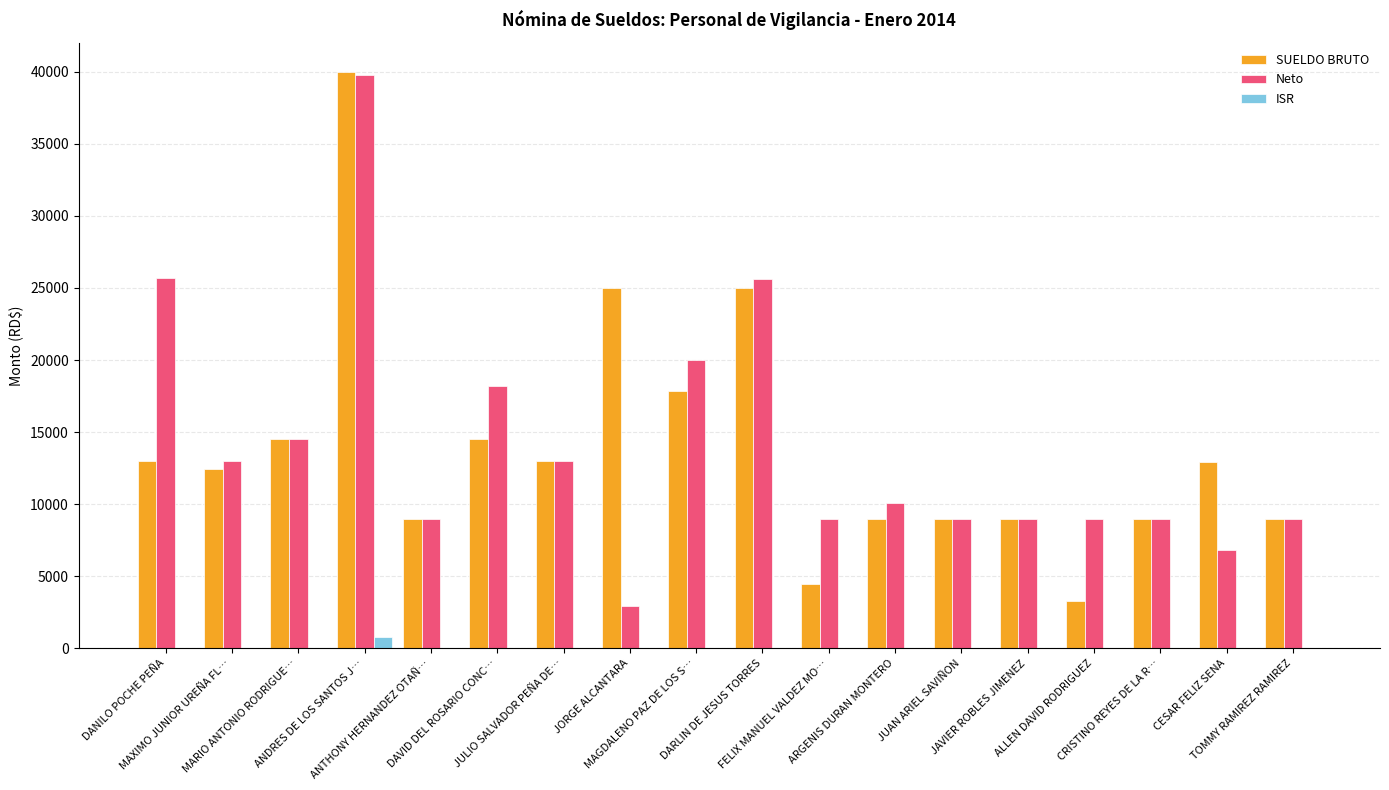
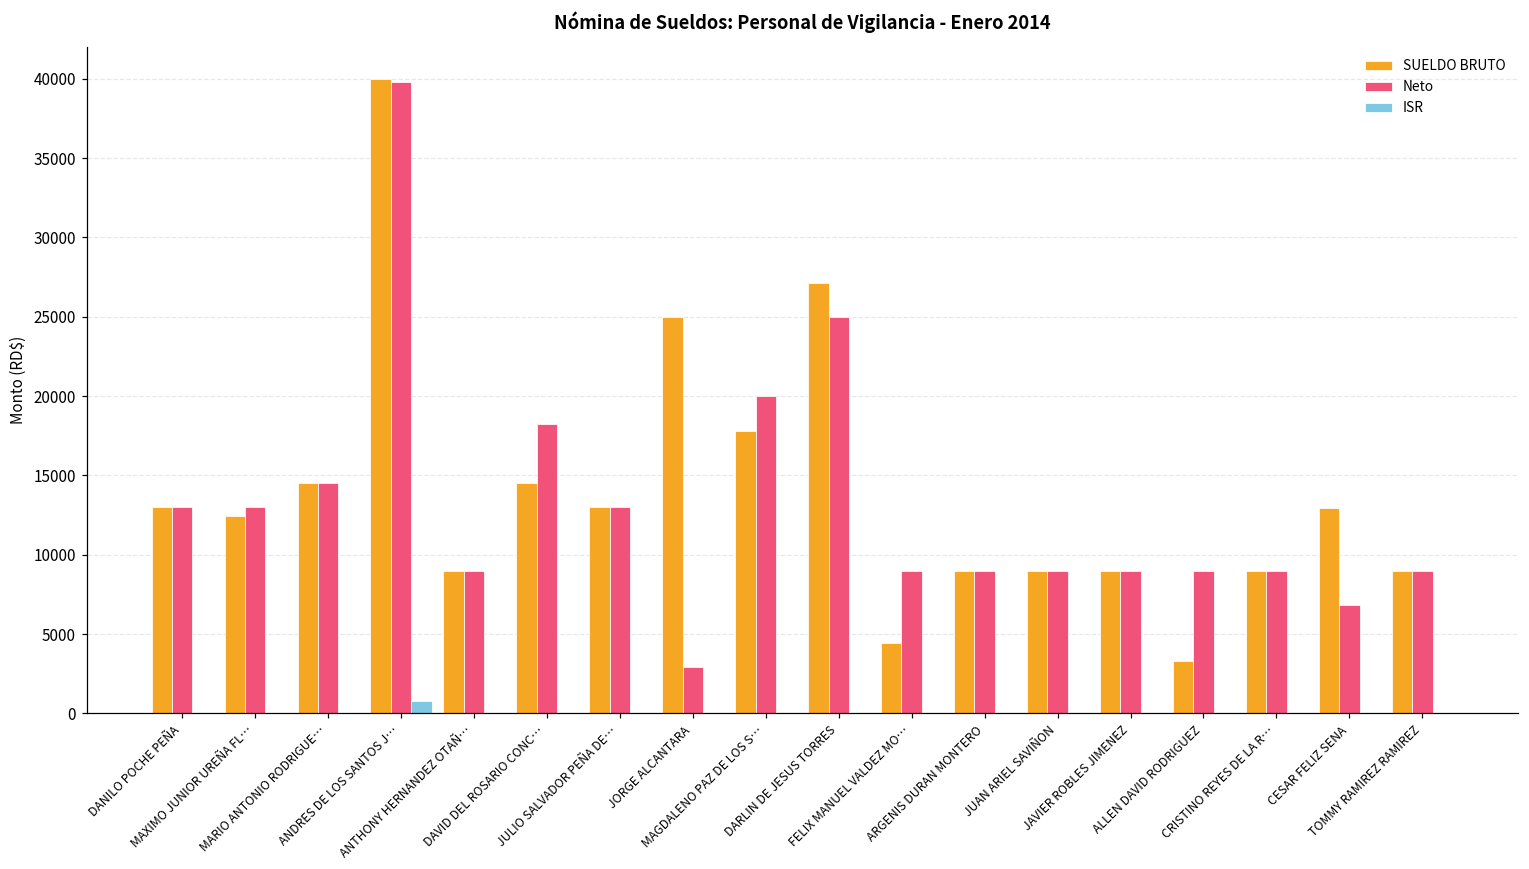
  {
    "SUELDO BRUTO": {
      "DANILO POCHE PEÑA": 13000,
      "MAXIMO JUNIOR UREÑA FL…": 12400,
      "MARIO ANTONIO RODRIGUE…": 14500,
      "ANDRES DE LOS SANTOS J…": 40000,
      "ANTHONY HERNANDEZ OTAÑ…": 9000,
      "DAVID DEL ROSARIO CONC…": 14500,
      "JULIO SALVADOR PEÑA DE…": 13000,
      "JORGE ALCANTARA": 25000,
      "MAGDALENO PAZ DE LOS S…": 17800,
-     "DARLIN DE JESUS TORRES": 25000,
+     "DARLIN DE JESUS TORRES": 27100,
      "FELIX MANUEL VALDEZ MO…": 4500,
      "ARGENIS DURAN MONTERO": 9000,
      "JUAN ARIEL SAVIÑON": 9000,
      "JAVIER ROBLES JIMENEZ": 9000,
      "ALLEN DAVID RODRIGUEZ": 3300,
      "CRISTINO REYES DE LA R…": 9000,
      "CESAR FELIZ SENA": 12900,
      "TOMMY RAMIREZ RAMIREZ": 9000
    },
    "Neto": {
-     "DANILO POCHE PEÑA": 25700,
+     "DANILO POCHE PEÑA": 13000,
      "MAXIMO JUNIOR UREÑA FL…": 13000,
      "MARIO ANTONIO RODRIGUE…": 14500,
      "ANDRES DE LOS SANTOS J…": 39800,
      "ANTHONY HERNANDEZ OTAÑ…": 9000,
      "DAVID DEL ROSARIO CONC…": 18200,
      "JULIO SALVADOR PEÑA DE…": 13000,
      "JORGE ALCANTARA": 2900,
      "MAGDALENO PAZ DE LOS S…": 20000,
-     "DARLIN DE JESUS TORRES": 25600,
+     "DARLIN DE JESUS TORRES": 25000,
      "FELIX MANUEL VALDEZ MO…": 9000,
-     "ARGENIS DURAN MONTERO": 10100,
+     "ARGENIS DURAN MONTERO": 9000,
      "JUAN ARIEL SAVIÑON": 9000,
      "JAVIER ROBLES JIMENEZ": 9000,
      "ALLEN DAVID RODRIGUEZ": 9000,
      "CRISTINO REYES DE LA R…": 9000,
      "CESAR FELIZ SENA": 6800,
      "TOMMY RAMIREZ RAMIREZ": 9000
    },
    "ISR": {
      "DANILO POCHE PEÑA": 0,
      "MAXIMO JUNIOR UREÑA FL…": 0,
      "MARIO ANTONIO RODRIGUE…": 0,
      "ANDRES DE LOS SANTOS J…": 800,
      "ANTHONY HERNANDEZ OTAÑ…": 0,
      "DAVID DEL ROSARIO CONC…": 0,
      "JULIO SALVADOR PEÑA DE…": 0,
      "JORGE ALCANTARA": 0,
      "MAGDALENO PAZ DE LOS S…": 0,
      "DARLIN DE JESUS TORRES": 0,
      "FELIX MANUEL VALDEZ MO…": 0,
      "ARGENIS DURAN MONTERO": 0,
      "JUAN ARIEL SAVIÑON": 0,
      "JAVIER ROBLES JIMENEZ": 0,
      "ALLEN DAVID RODRIGUEZ": 0,
      "CRISTINO REYES DE LA R…": 0,
      "CESAR FELIZ SENA": 0,
      "TOMMY RAMIREZ RAMIREZ": 0
    }
  }
